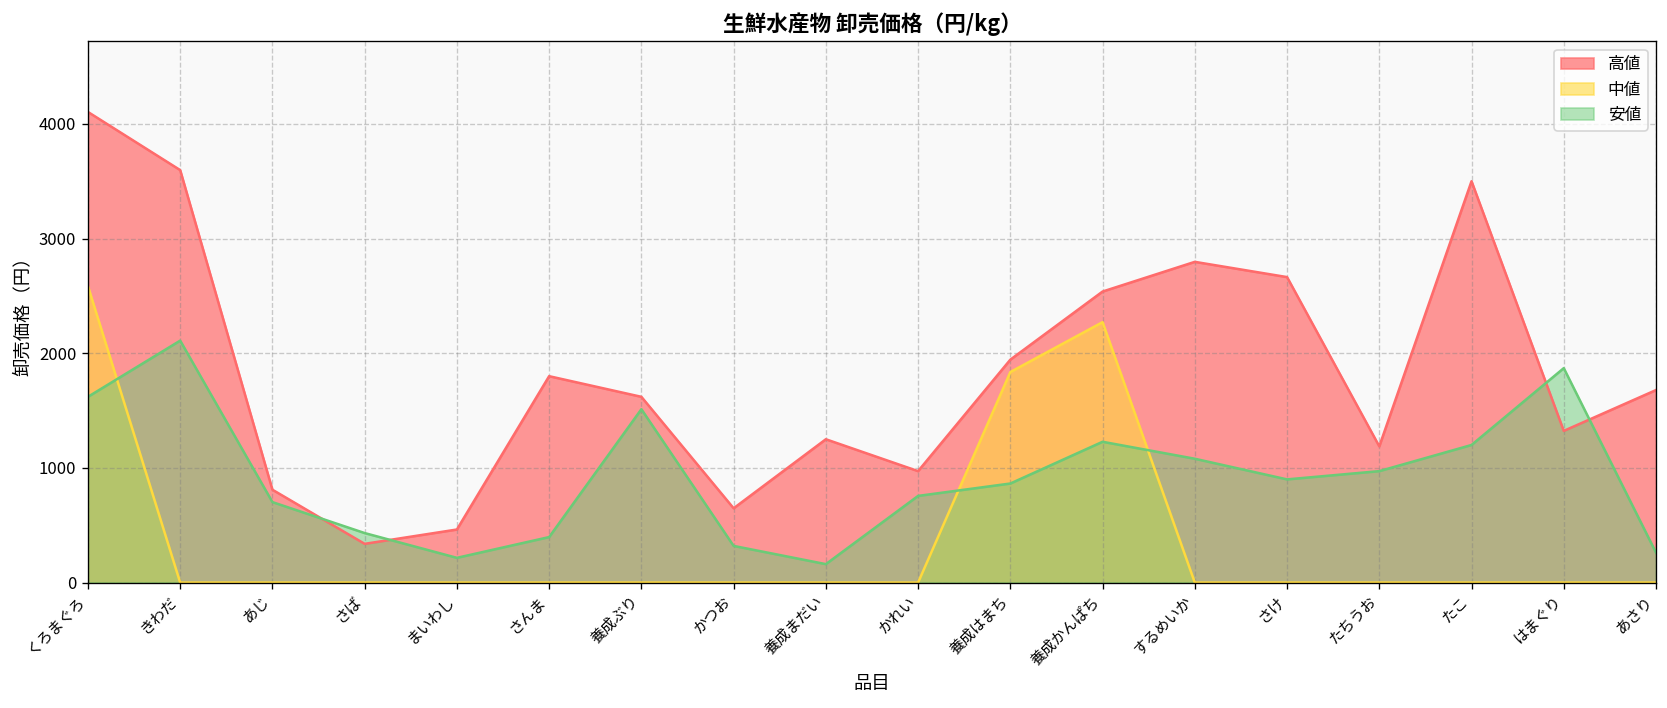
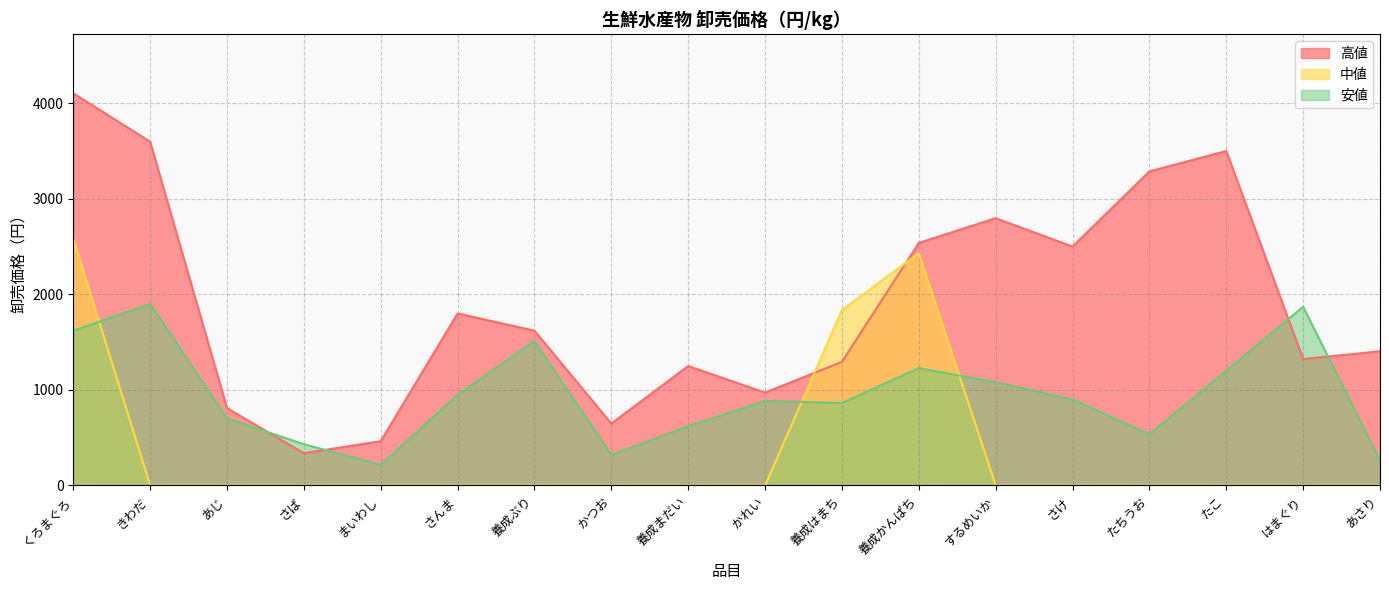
  {
    "高値": {
      "くろまぐろ": 4100,
      "きわだ": 3600,
      "あじ": 800,
      "さば": 300,
      "まいわし": 500,
      "さんま": 1800,
      "養成ぶり": 1600,
      "かつお": 600,
      "養成まだい": 1300,
      "かれい": 1000,
-     "養成はまち": 1900,
+     "養成はまち": 1300,
      "養成かんぱち": 2500,
      "するめいか": 2800,
-     "さけ": 2700,
-     "たちうお": 1200,
+     "さけ": 2500,
+     "たちうお": 3300,
      "たこ": 3500,
      "はまぐり": 1300,
-     "あさり": 1700
+     "あさり": 1400
    },
    "中値": {
      "くろまぐろ": 2600,
      "きわだ": 0,
      "あじ": 0,
      "さば": 0,
      "まいわし": 0,
      "さんま": 0,
      "養成ぶり": 0,
      "かつお": 0,
      "養成まだい": 0,
      "かれい": 0,
      "養成はまち": 1800,
-     "養成かんぱち": 2300,
+     "養成かんぱち": 2400,
      "するめいか": 0,
      "さけ": 0,
      "たちうお": 0,
      "たこ": 0,
      "はまぐり": 0,
      "あさり": 0
    },
    "安値": {
      "くろまぐろ": 1600,
-     "きわだ": 2100,
+     "きわだ": 1900,
      "あじ": 700,
      "さば": 400,
      "まいわし": 200,
-     "さんま": 400,
+     "さんま": 1000,
      "養成ぶり": 1500,
      "かつお": 300,
-     "養成まだい": 200,
-     "かれい": 800,
+     "養成まだい": 600,
+     "かれい": 900,
      "養成はまち": 900,
      "養成かんぱち": 1200,
      "するめいか": 1100,
      "さけ": 900,
-     "たちうお": 1000,
+     "たちうお": 500,
      "たこ": 1200,
      "はまぐり": 1900,
      "あさり": 300
    }
  }
